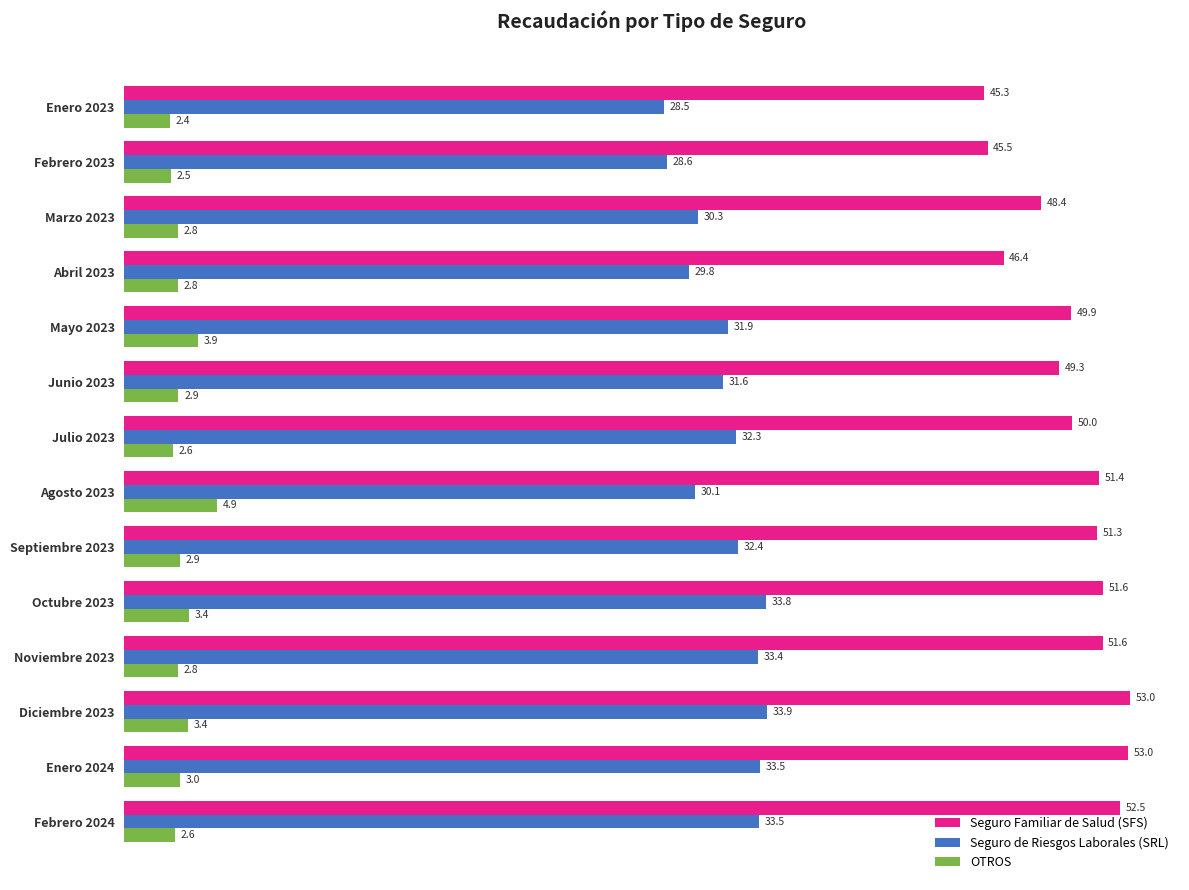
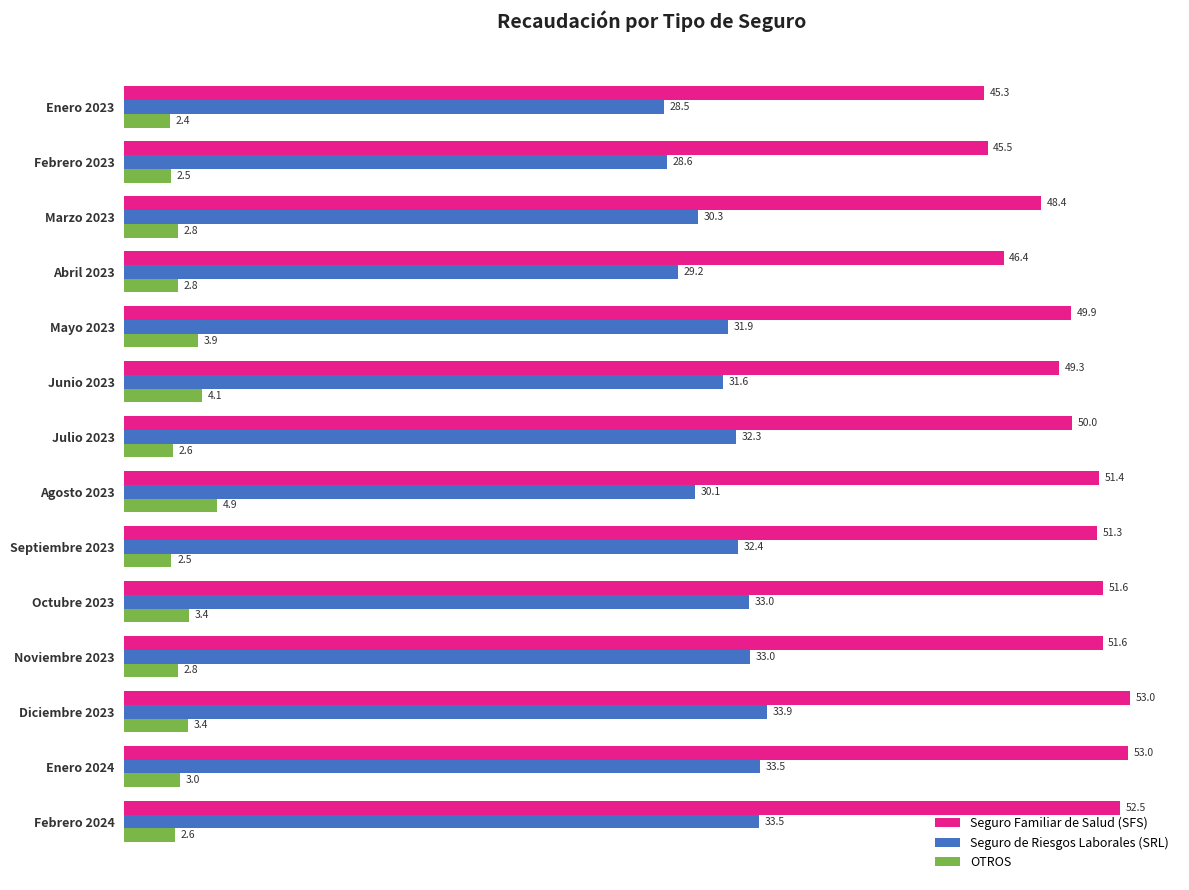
  {
    "Seguro Familiar de Salud (SFS)": {
      "Enero 2023": 45.3,
      "Febrero 2023": 45.5,
      "Marzo 2023": 48.4,
      "Abril 2023": 46.4,
      "Mayo 2023": 49.9,
      "Junio 2023": 49.3,
      "Julio 2023": 50.0,
      "Agosto 2023": 51.4,
      "Septiembre 2023": 51.3,
      "Octubre 2023": 51.6,
      "Noviembre 2023": 51.6,
      "Diciembre 2023": 53.0,
      "Enero 2024": 53.0,
      "Febrero 2024": 52.5
    },
    "Seguro de Riesgos Laborales (SRL)": {
      "Enero 2023": 28.5,
      "Febrero 2023": 28.6,
      "Marzo 2023": 30.3,
-     "Abril 2023": 29.8,
+     "Abril 2023": 29.2,
      "Mayo 2023": 31.9,
      "Junio 2023": 31.6,
      "Julio 2023": 32.3,
      "Agosto 2023": 30.1,
      "Septiembre 2023": 32.4,
-     "Octubre 2023": 33.8,
-     "Noviembre 2023": 33.4,
+     "Octubre 2023": 33.0,
+     "Noviembre 2023": 33.0,
      "Diciembre 2023": 33.9,
      "Enero 2024": 33.5,
      "Febrero 2024": 33.5
    },
    "OTROS": {
      "Enero 2023": 2.4,
      "Febrero 2023": 2.5,
      "Marzo 2023": 2.8,
      "Abril 2023": 2.8,
      "Mayo 2023": 3.9,
-     "Junio 2023": 2.9,
+     "Junio 2023": 4.1,
      "Julio 2023": 2.6,
      "Agosto 2023": 4.9,
-     "Septiembre 2023": 2.9,
+     "Septiembre 2023": 2.5,
      "Octubre 2023": 3.4,
      "Noviembre 2023": 2.8,
      "Diciembre 2023": 3.4,
      "Enero 2024": 3.0,
      "Febrero 2024": 2.6
    }
  }
